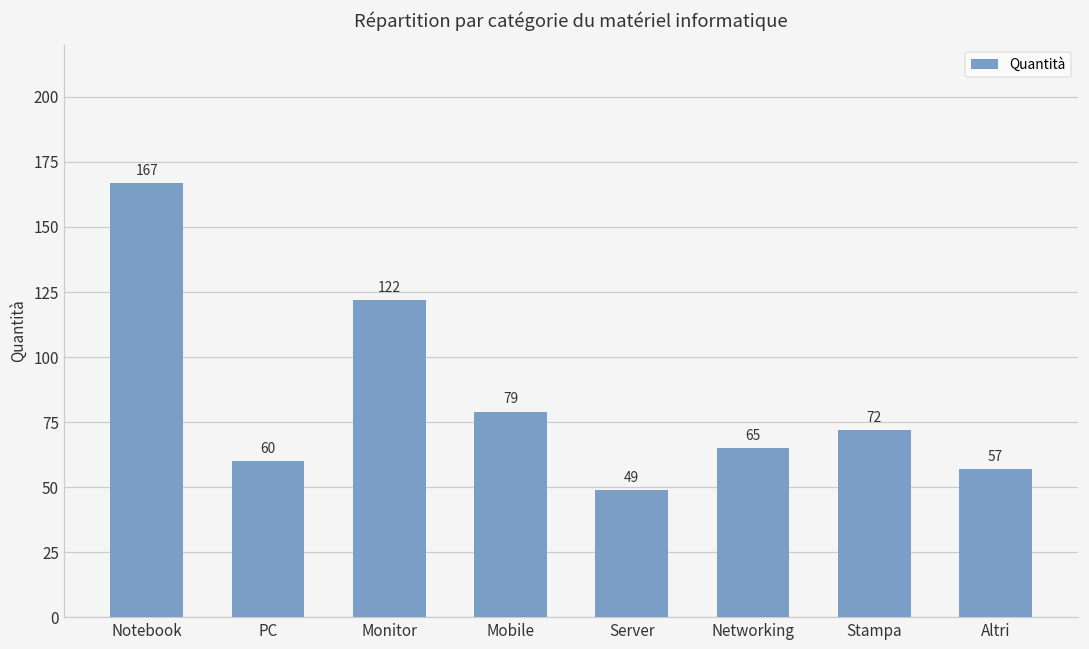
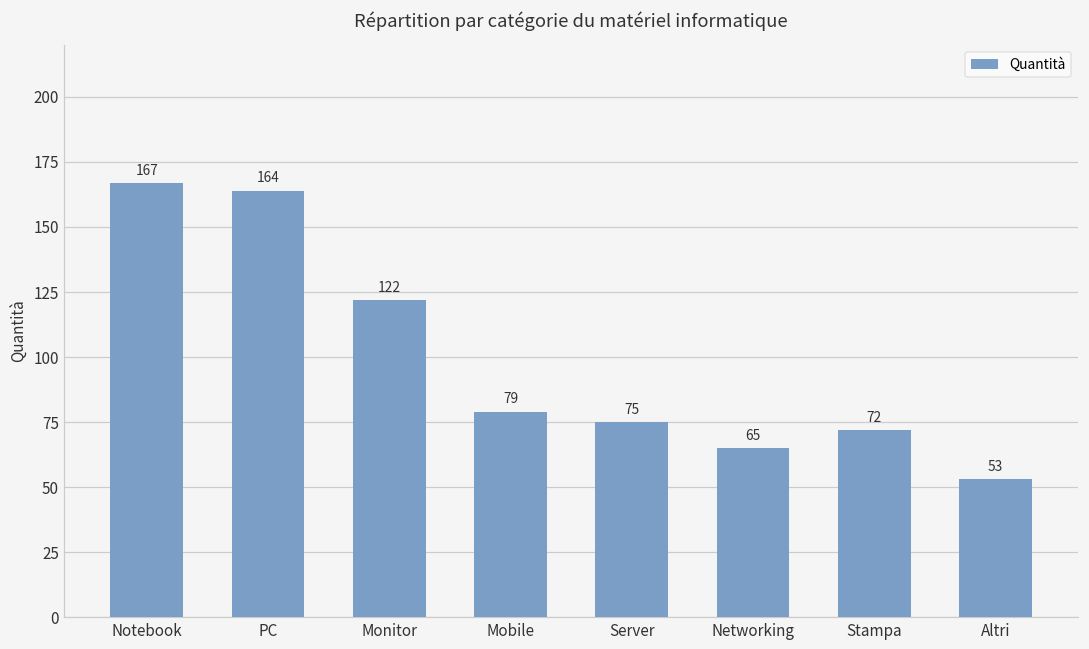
  {
    "Notebook": 167,
-   "PC": 60,
+   "PC": 164,
    "Monitor": 122,
    "Mobile": 79,
-   "Server": 49,
+   "Server": 75,
    "Networking": 65,
    "Stampa": 72,
-   "Altri": 57
+   "Altri": 53
  }
